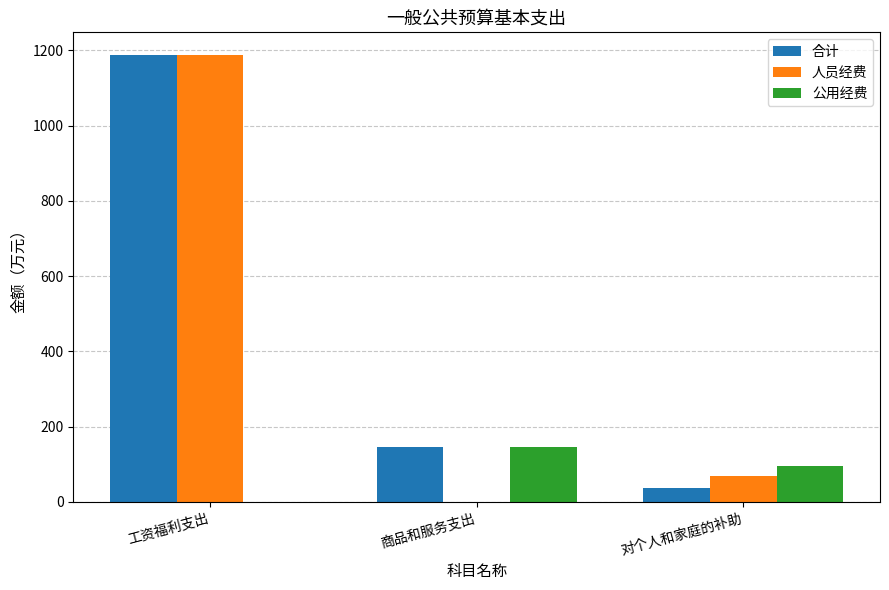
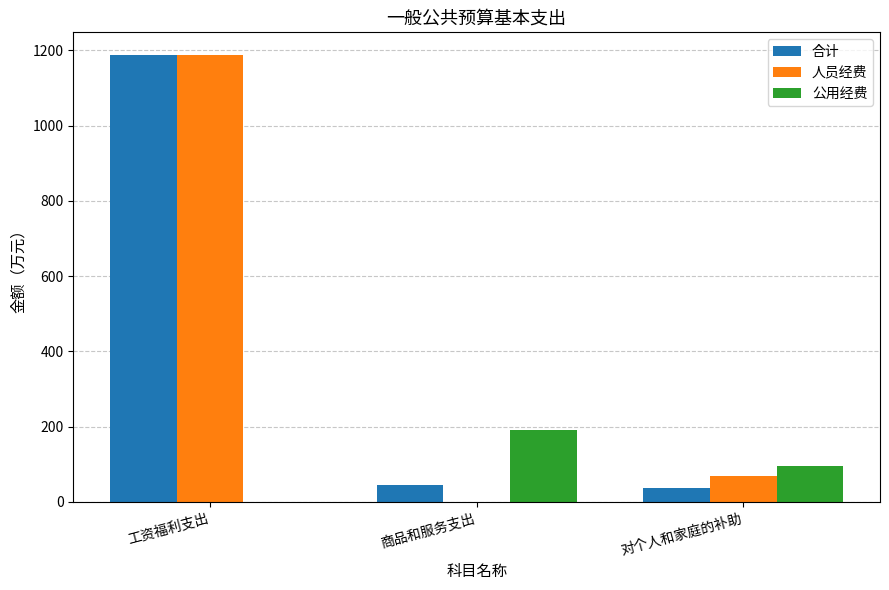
  {
    "合计": {
      "工资福利支出": 1190,
-     "商品和服务支出": 150,
+     "商品和服务支出": 40,
      "对个人和家庭的补助": 40
    },
    "人员经费": {
      "工资福利支出": 1190,
      "商品和服务支出": 0,
      "对个人和家庭的补助": 70
    },
    "公用经费": {
      "工资福利支出": 0,
-     "商品和服务支出": 150,
+     "商品和服务支出": 190,
      "对个人和家庭的补助": 90
    }
  }
